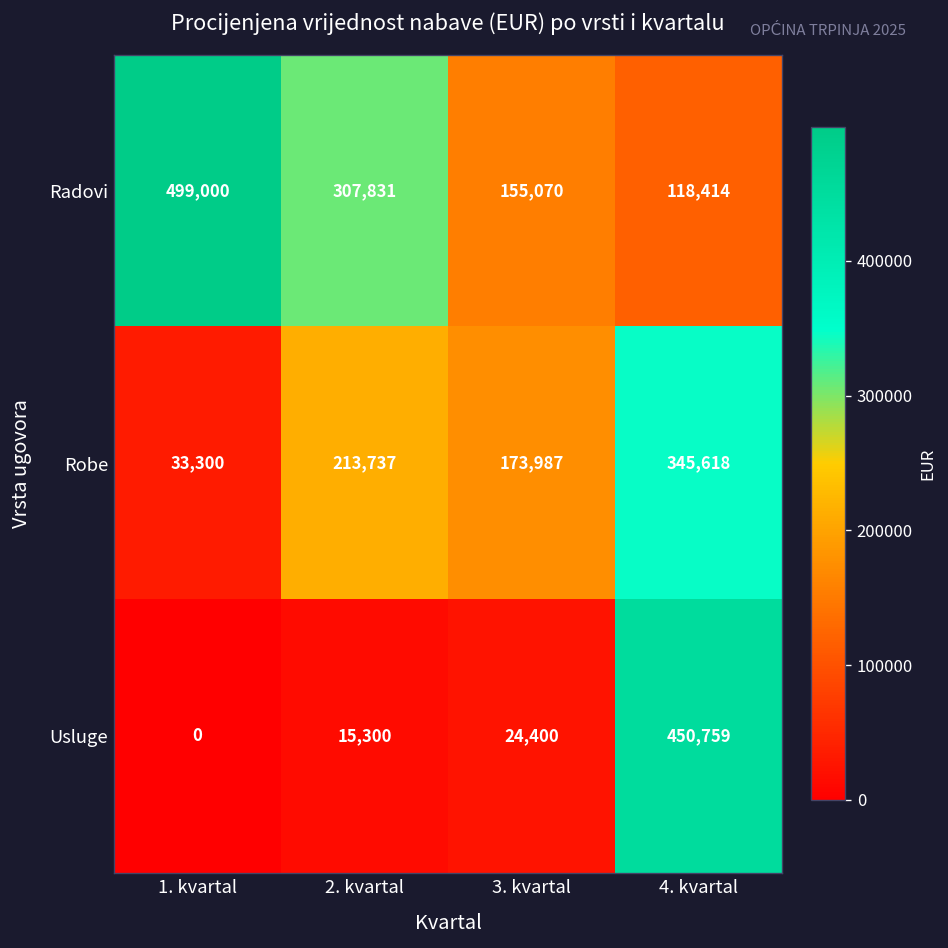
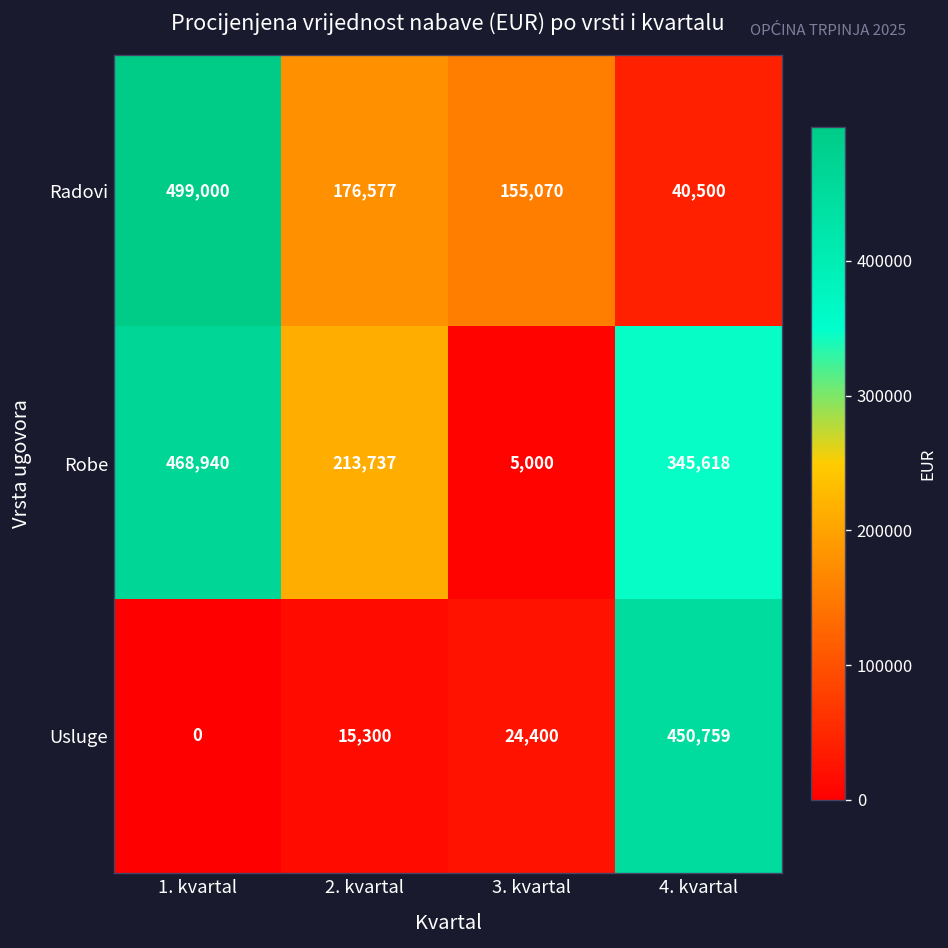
  {
    "Radovi": {
      "1. kvartal": "499,000",
-     "2. kvartal": "307,831",
+     "2. kvartal": "176,577",
      "3. kvartal": "155,070",
-     "4. kvartal": "118,414"
+     "4. kvartal": "40,500"
    },
    "Robe": {
-     "1. kvartal": "33,300",
+     "1. kvartal": "468,940",
      "2. kvartal": "213,737",
-     "3. kvartal": "173,987",
+     "3. kvartal": "5,000",
      "4. kvartal": "345,618"
    },
    "Usluge": {
      "1. kvartal": "0",
      "2. kvartal": "15,300",
      "3. kvartal": "24,400",
      "4. kvartal": "450,759"
    }
  }
